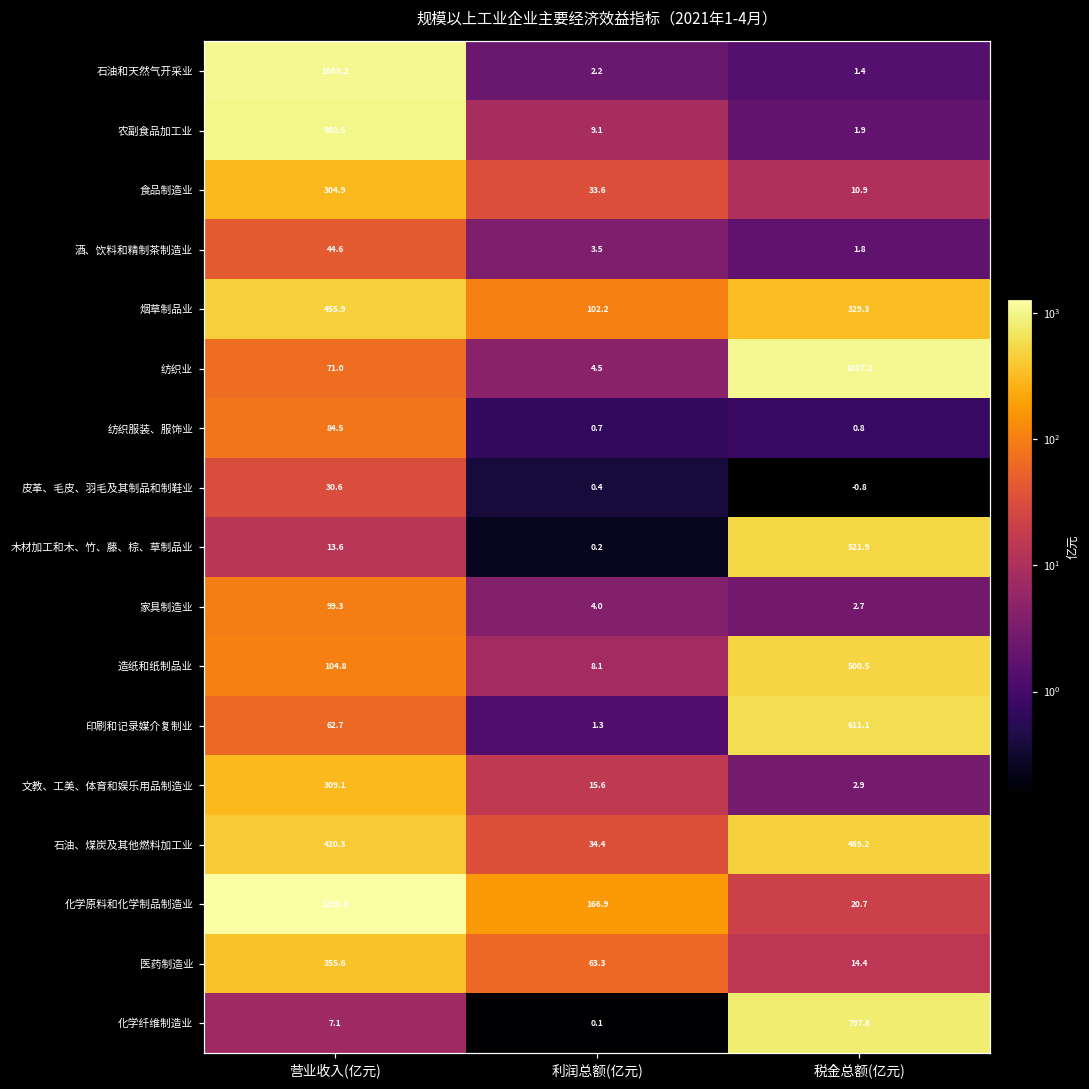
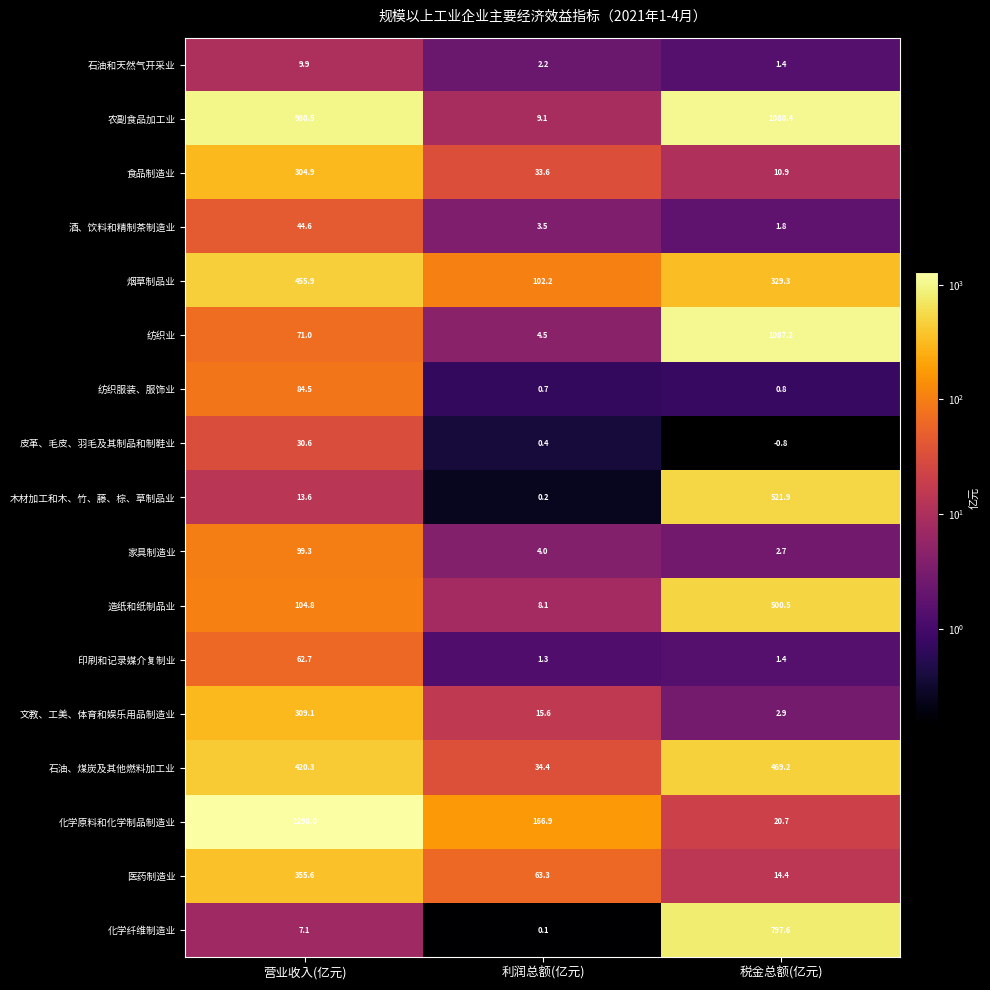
  {
    "石油和天然气开采业": {
-     "营业收入(亿元)": 1063.2,
+     "营业收入(亿元)": 9.9,
      "利润总额(亿元)": 2.2,
      "税金总额(亿元)": 1.4
    },
    "农副食品加工业": {
      "营业收入(亿元)": 980.5,
      "利润总额(亿元)": 9.1,
-     "税金总额(亿元)": 1.9
+     "税金总额(亿元)": 1080.4
    },
    "食品制造业": {
      "营业收入(亿元)": 304.9,
      "利润总额(亿元)": 33.6,
      "税金总额(亿元)": 10.9
    },
    "酒、饮料和精制茶制造业": {
      "营业收入(亿元)": 44.6,
      "利润总额(亿元)": 3.5,
      "税金总额(亿元)": 1.8
    },
    "烟草制品业": {
      "营业收入(亿元)": 455.9,
      "利润总额(亿元)": 102.2,
      "税金总额(亿元)": 329.3
    },
    "纺织业": {
      "营业收入(亿元)": 71.0,
      "利润总额(亿元)": 4.5,
      "税金总额(亿元)": 1087.2
    },
    "纺织服装、服饰业": {
      "营业收入(亿元)": 84.5,
      "利润总额(亿元)": 0.7,
      "税金总额(亿元)": 0.8
    },
    "皮革、毛皮、羽毛及其制品和制鞋业": {
      "营业收入(亿元)": 30.6,
      "利润总额(亿元)": 0.4,
      "税金总额(亿元)": -0.8
    },
    "木材加工和木、竹、藤、棕、草制品业": {
      "营业收入(亿元)": 13.6,
      "利润总额(亿元)": 0.2,
      "税金总额(亿元)": 521.9
    },
    "家具制造业": {
      "营业收入(亿元)": 99.3,
      "利润总额(亿元)": 4.0,
      "税金总额(亿元)": 2.7
    },
    "造纸和纸制品业": {
      "营业收入(亿元)": 104.8,
      "利润总额(亿元)": 8.1,
      "税金总额(亿元)": 500.5
    },
    "印刷和记录媒介复制业": {
      "营业收入(亿元)": 62.7,
      "利润总额(亿元)": 1.3,
-     "税金总额(亿元)": 611.1
+     "税金总额(亿元)": 1.4
    },
    "文教、工美、体育和娱乐用品制造业": {
      "营业收入(亿元)": 309.1,
      "利润总额(亿元)": 15.6,
      "税金总额(亿元)": 2.9
    },
    "石油、煤炭及其他燃料加工业": {
      "营业收入(亿元)": 420.3,
      "利润总额(亿元)": 34.4,
      "税金总额(亿元)": 469.2
    },
    "化学原料和化学制品制造业": {
      "营业收入(亿元)": 1298.0,
      "利润总额(亿元)": 166.9,
      "税金总额(亿元)": 20.7
    },
    "医药制造业": {
      "营业收入(亿元)": 355.6,
      "利润总额(亿元)": 63.3,
      "税金总额(亿元)": 14.4
    },
    "化学纤维制造业": {
      "营业收入(亿元)": 7.1,
      "利润总额(亿元)": 0.1,
      "税金总额(亿元)": 797.6
    }
  }
